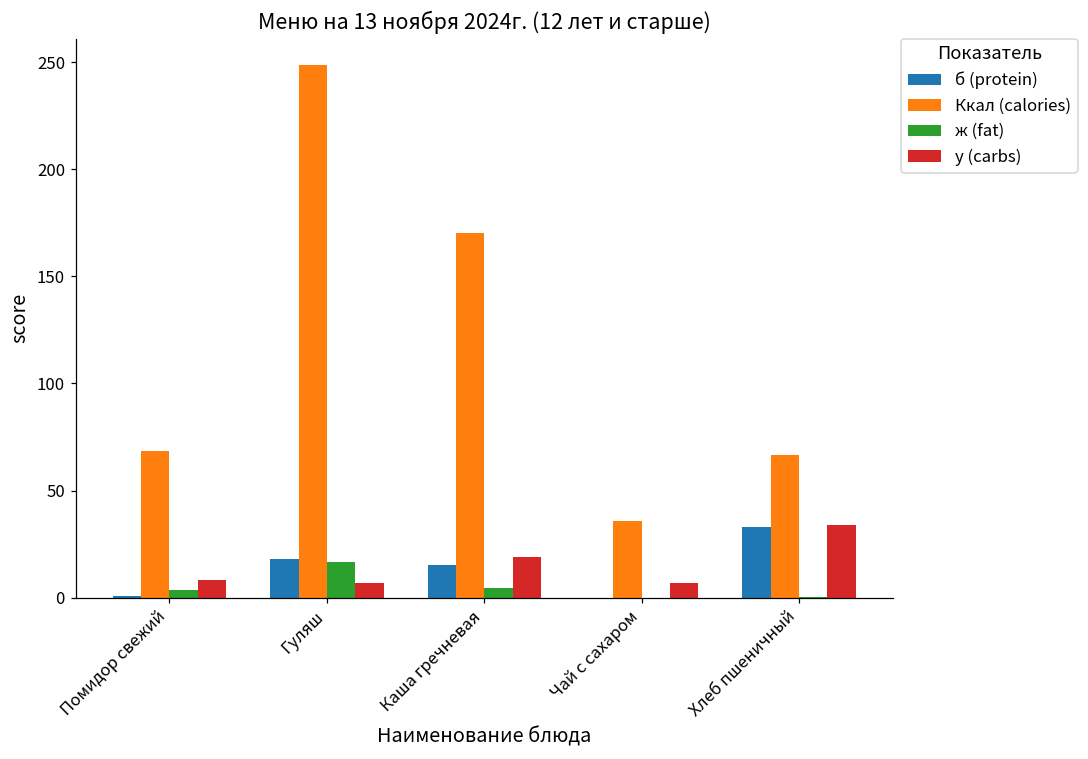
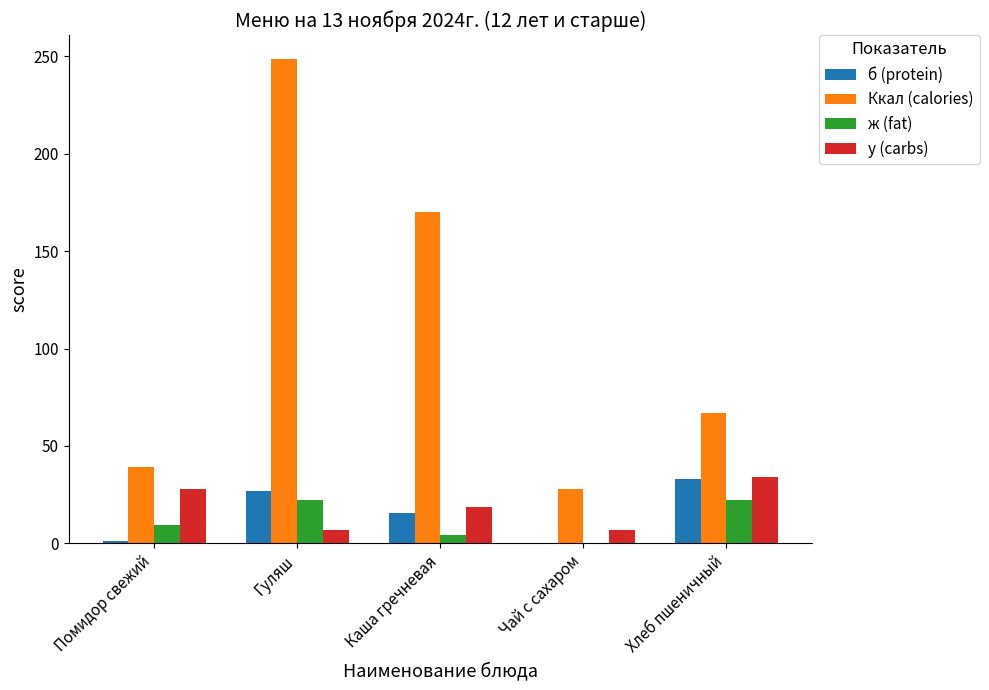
  {
    "б (protein)": {
-     "Гуляш": 18,
+     "Гуляш": 27,
      "Каша гречневая": 15,
      "Чай с сахаром": 0,
      "Хлеб пшеничный": 33
    },
    "Ккал (calories)": {
-     "Помидор свежий": 69,
+     "Помидор свежий": 39,
      "Гуляш": 249,
      "Каша гречневая": 170,
-     "Чай с сахаром": 36,
+     "Чай с сахаром": 28,
      "Хлеб пшеничный": 67
    },
    "ж (fat)": {
-     "Помидор свежий": 3,
-     "Гуляш": 17,
+     "Помидор свежий": 10,
+     "Гуляш": 23,
      "Каша гречневая": 4,
      "Чай с сахаром": 0,
-     "Хлеб пшеничный": 0
+     "Хлеб пшеничный": 23
    },
    "у (carbs)": {
-     "Помидор свежий": 9,
+     "Помидор свежий": 28,
      "Гуляш": 7,
      "Каша гречневая": 19,
      "Чай с сахаром": 7,
      "Хлеб пшеничный": 34
    }
  }
